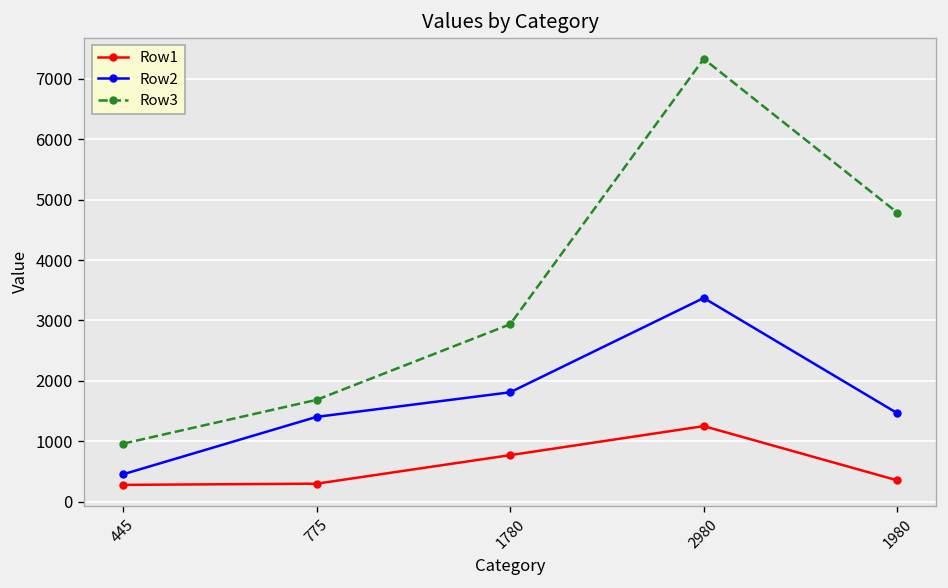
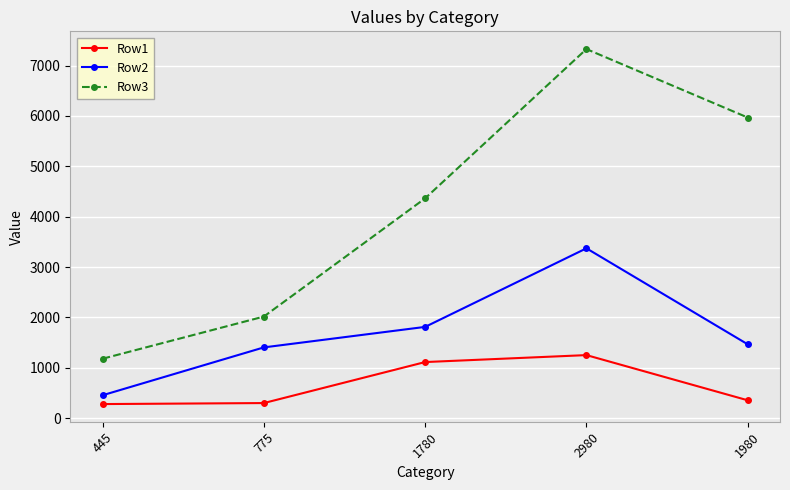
  {
    "Row1": {
      "445": 300,
      "775": 300,
-     "1780": 800,
+     "1780": 1100,
      "2980": 1300,
      "1980": 400
    },
    "Row2": {
      "445": 500,
      "775": 1400,
      "1780": 1800,
      "2980": 3400,
      "1980": 1500
    },
    "Row3": {
-     "445": 1000,
-     "775": 1700,
-     "1780": 2900,
+     "445": 1200,
+     "775": 2000,
+     "1780": 4400,
      "2980": 7300,
-     "1980": 4800
+     "1980": 6000
    }
  }
